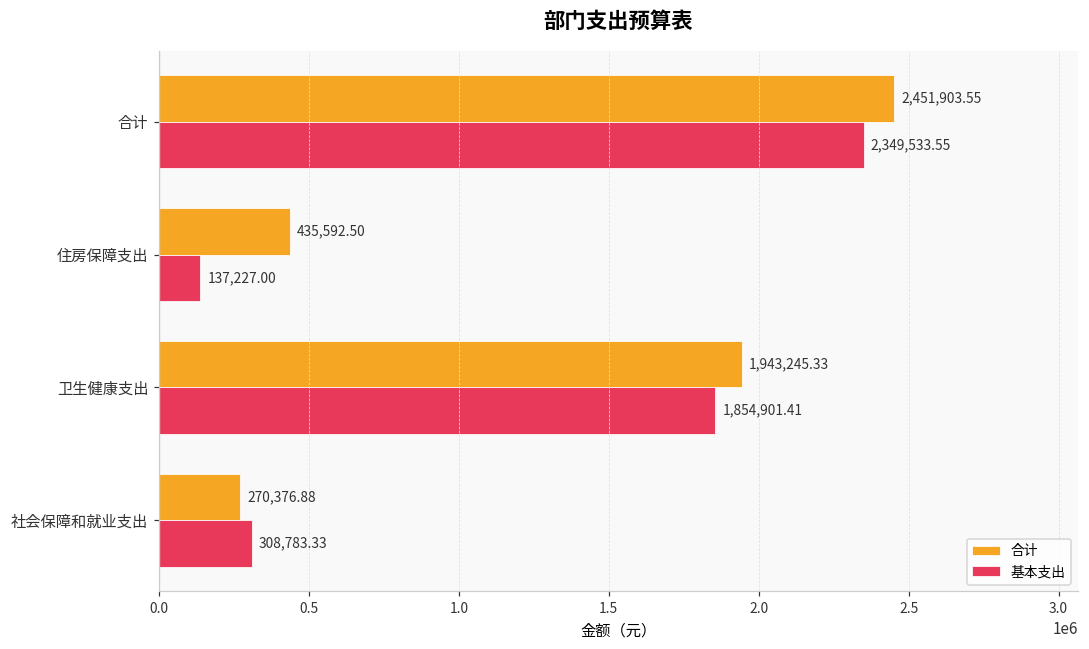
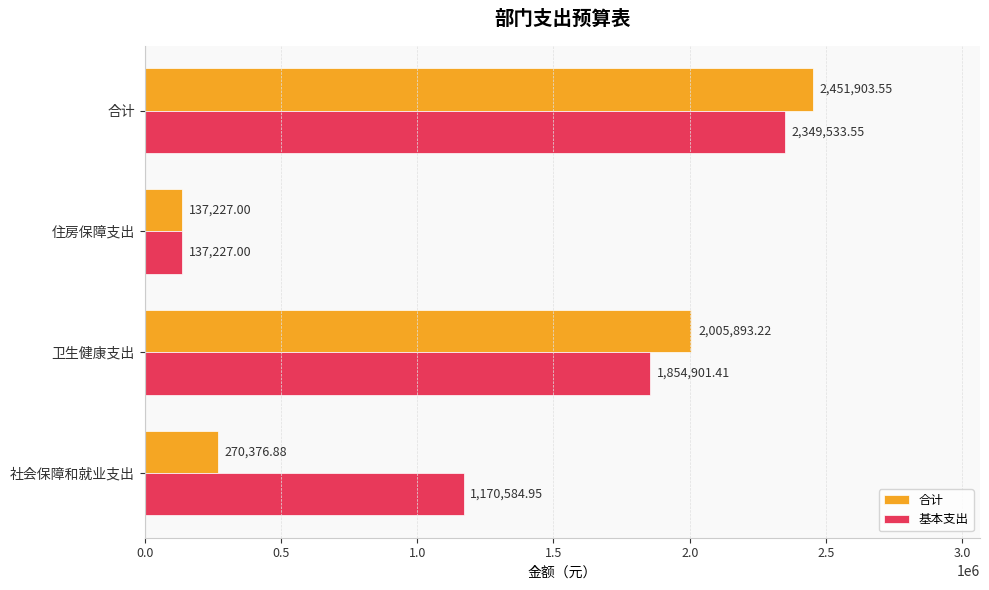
  {
    "合计": {
      "合计": "2,451,903.55",
-     "住房保障支出": "435,592.50",
-     "卫生健康支出": "1,943,245.33",
+     "住房保障支出": "137,227.00",
+     "卫生健康支出": "2,005,893.22",
      "社会保障和就业支出": "270,376.88"
    },
    "基本支出": {
      "合计": "2,349,533.55",
      "住房保障支出": "137,227.00",
      "卫生健康支出": "1,854,901.41",
-     "社会保障和就业支出": "308,783.33"
+     "社会保障和就业支出": "1,170,584.95"
    }
  }
